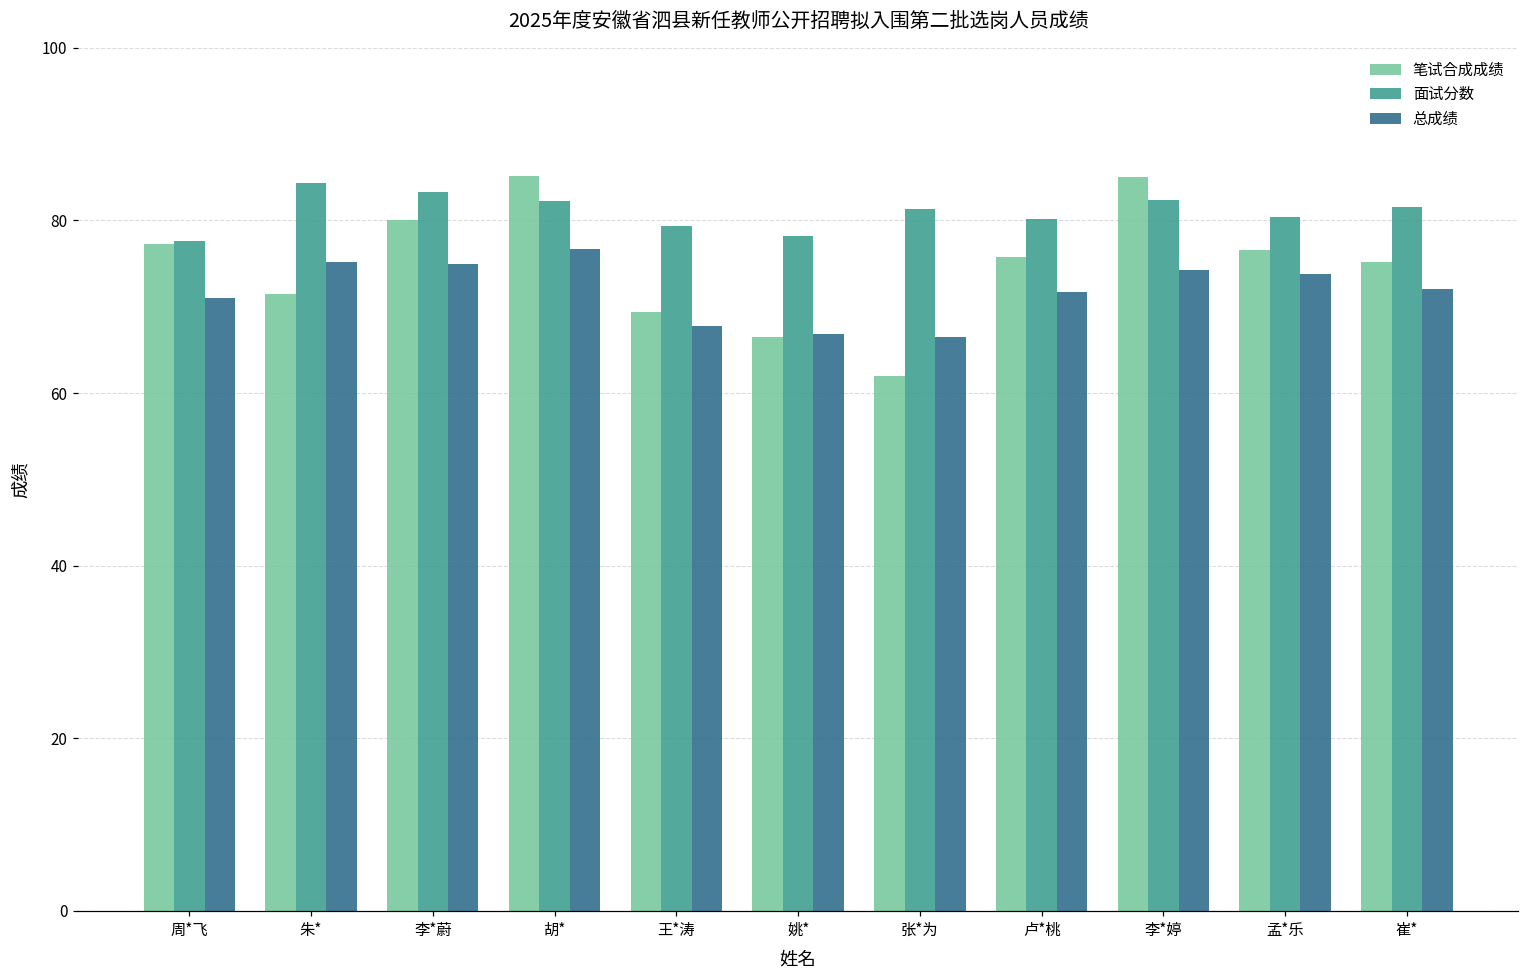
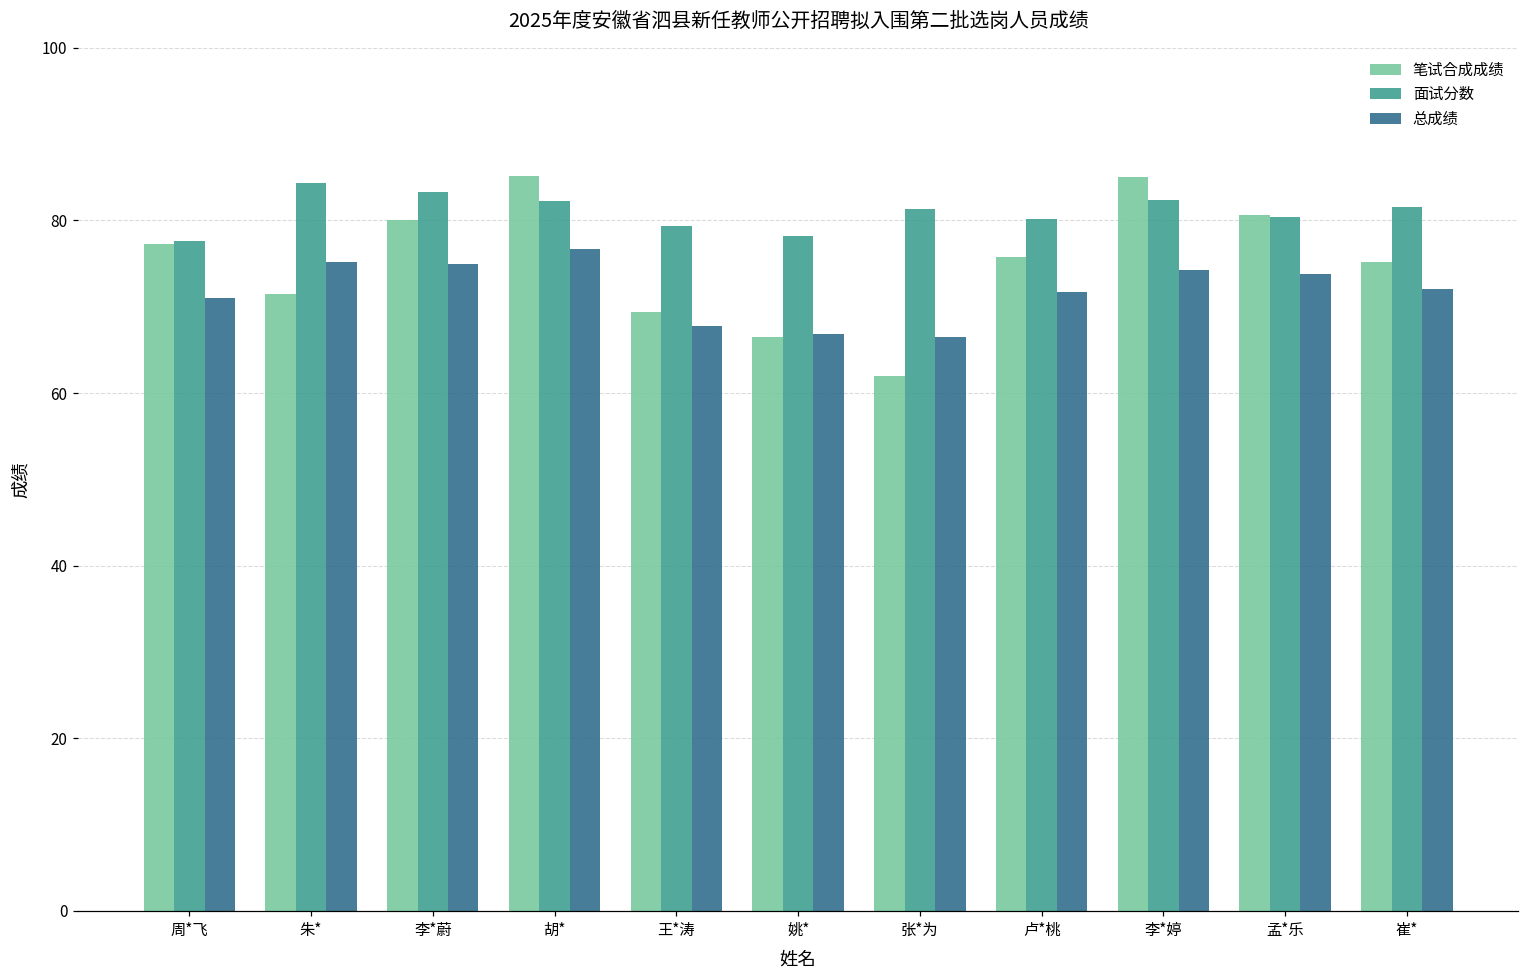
  {
    "笔试合成成绩": {
      "周*飞": 77,
      "朱*": 72,
      "李*蔚": 80,
      "胡*": 85,
      "王*涛": 69,
      "姚*": 67,
      "张*为": 62,
      "卢*桃": 76,
      "李*婷": 85,
-     "孟*乐": 77,
+     "孟*乐": 81,
      "崔*": 75
    }
  }
